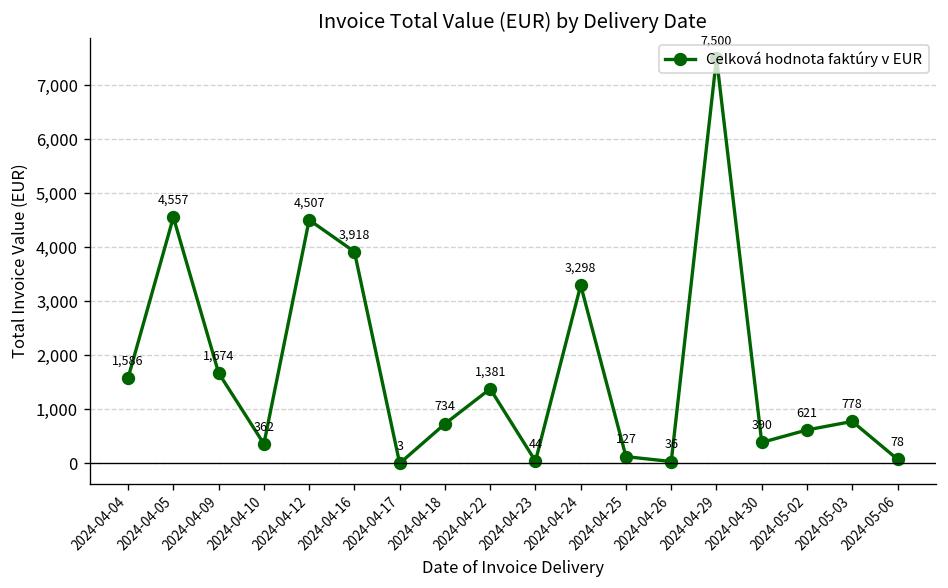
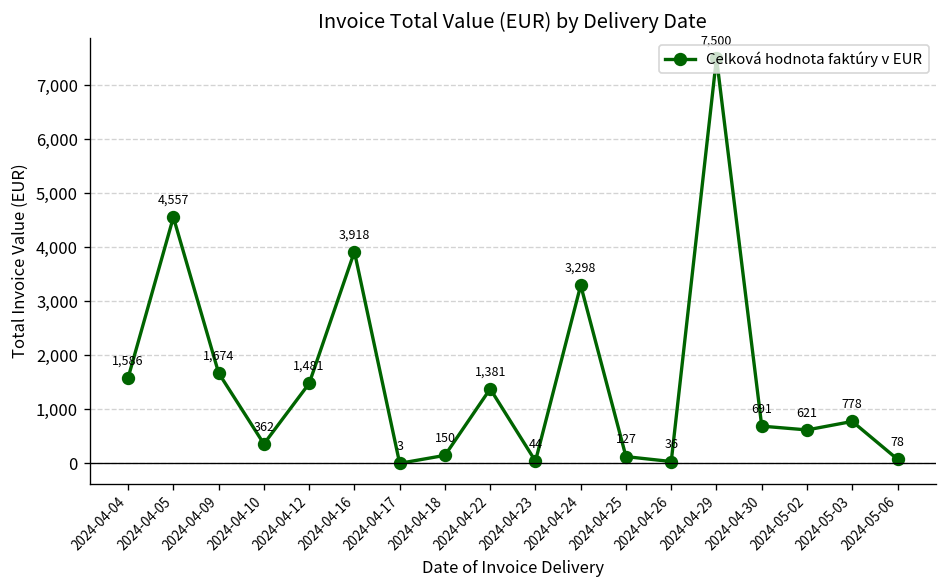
  {
    "2024-04-04": "1,586",
    "2024-04-05": "4,557",
    "2024-04-09": "1,674",
    "2024-04-10": "362",
-   "2024-04-12": "4,507",
+   "2024-04-12": "1,481",
    "2024-04-16": "3,918",
    "2024-04-17": "3",
-   "2024-04-18": "734",
+   "2024-04-18": "150",
    "2024-04-22": "1,381",
    "2024-04-23": "44",
    "2024-04-24": "3,298",
    "2024-04-25": "127",
    "2024-04-26": "36",
-   "2024-04-30": "390",
+   "2024-04-30": "691",
    "2024-05-02": "621",
    "2024-05-03": "778",
    "2024-05-06": "78"
  }
